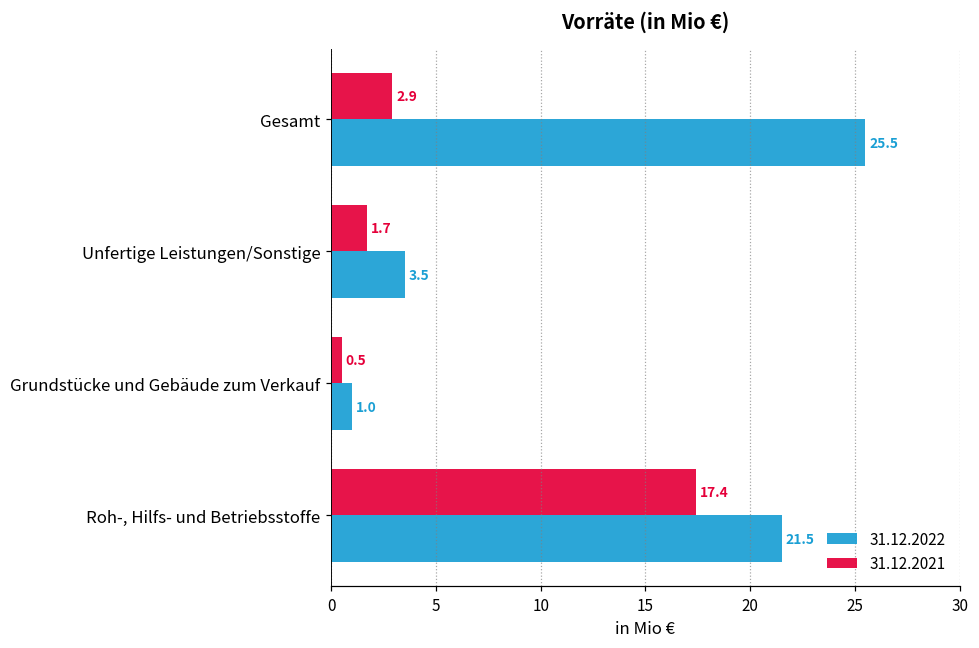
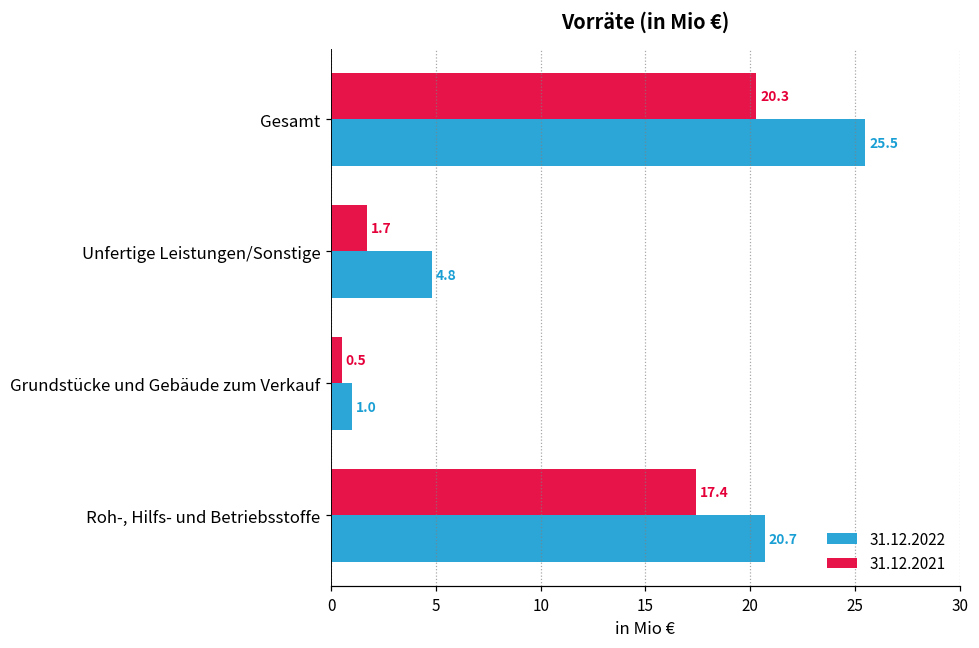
  {
    "31.12.2022": {
      "Gesamt": 25.5,
-     "Unfertige Leistungen/Sonstige": 3.5,
+     "Unfertige Leistungen/Sonstige": 4.8,
      "Grundstücke und Gebäude zum Verkauf": 1.0,
-     "Roh-, Hilfs- und Betriebsstoffe": 21.5
+     "Roh-, Hilfs- und Betriebsstoffe": 20.7
    },
    "31.12.2021": {
-     "Gesamt": 2.9,
+     "Gesamt": 20.3,
      "Unfertige Leistungen/Sonstige": 1.7,
      "Grundstücke und Gebäude zum Verkauf": 0.5,
      "Roh-, Hilfs- und Betriebsstoffe": 17.4
    }
  }
